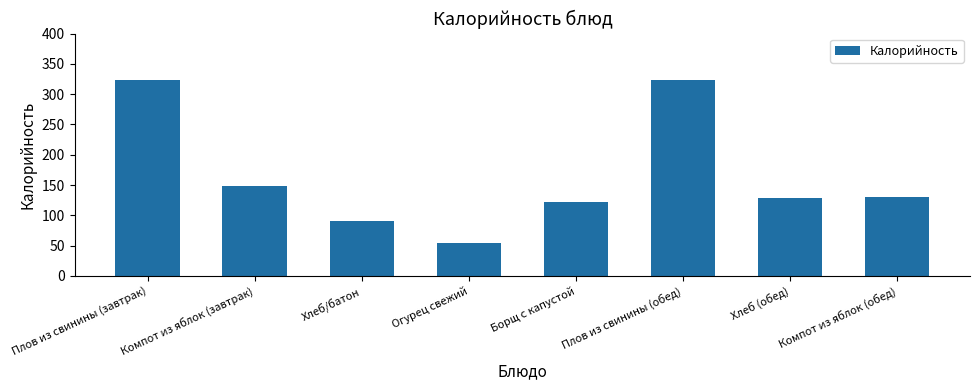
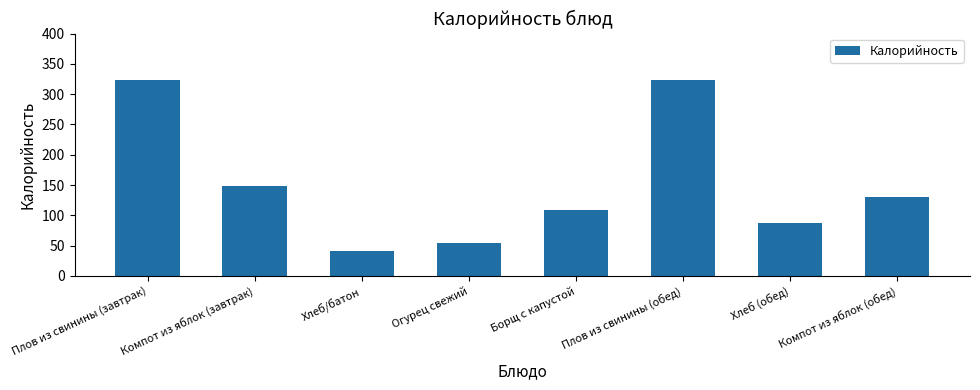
  {
    "Плов из свинины (завтрак)": 320,
    "Компот из яблок (завтрак)": 150,
-   "Хлеб/батон": 90,
+   "Хлеб/батон": 40,
    "Огурец свежий": 50,
-   "Борщ с капустой": 120,
+   "Борщ с капустой": 110,
    "Плов из свинины (обед)": 320,
-   "Хлеб (обед)": 130,
+   "Хлеб (обед)": 90,
    "Компот из яблок (обед)": 130
  }
